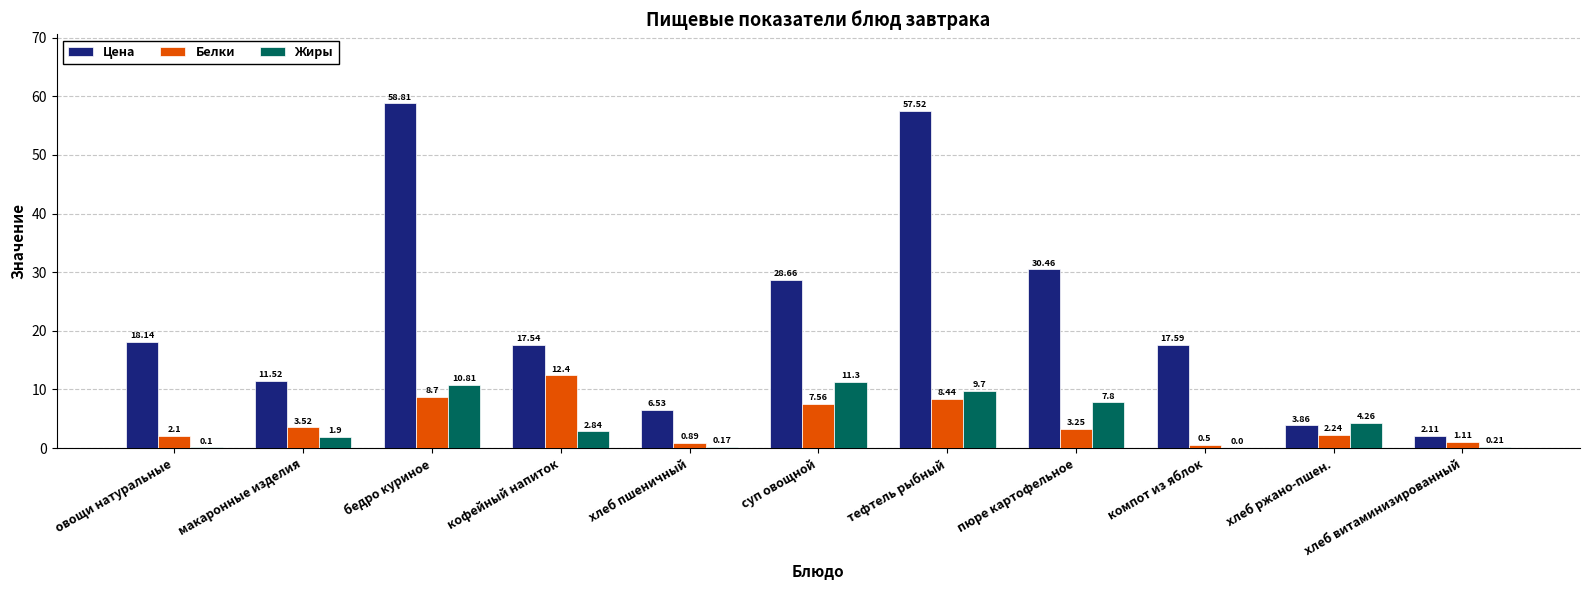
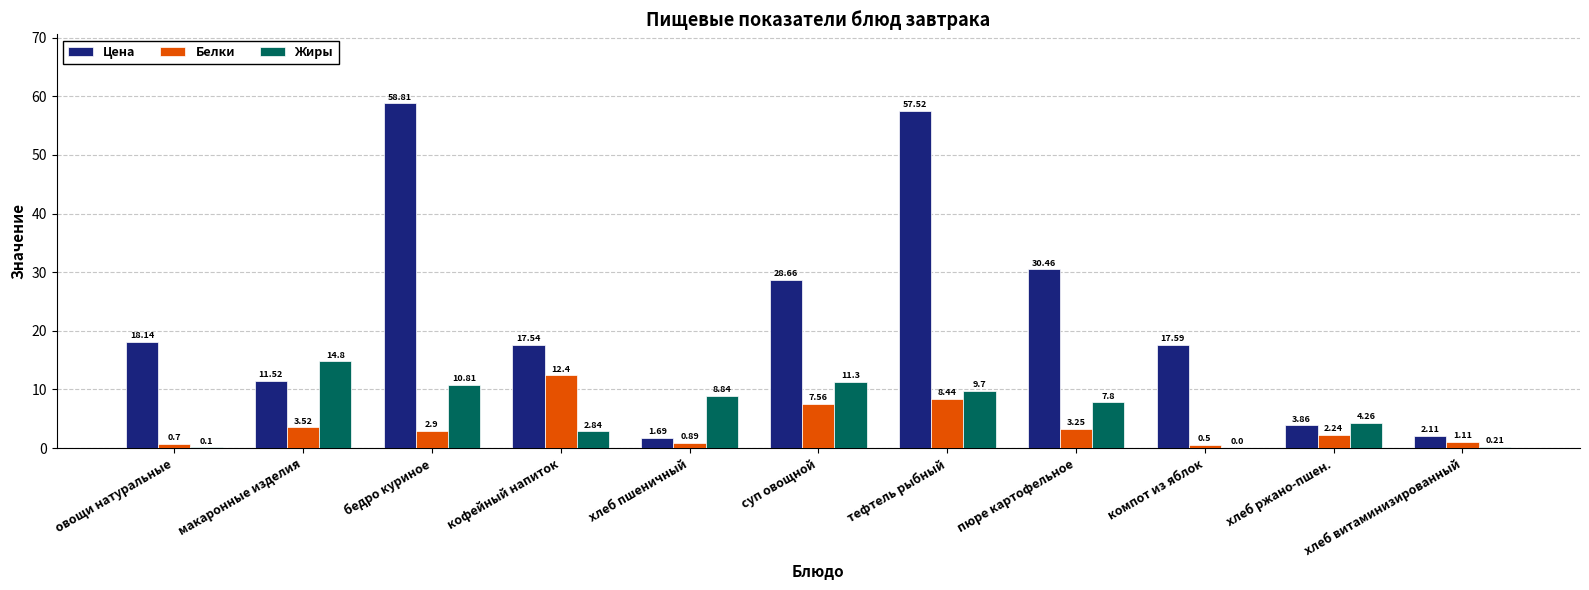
  {
    "Цена": {
      "овощи натуральные": 18.14,
      "макаронные изделия": 11.52,
      "бедро куриное": 58.81,
      "кофейный напиток": 17.54,
-     "хлеб пшеничный": 6.53,
+     "хлеб пшеничный": 1.69,
      "суп овощной": 28.66,
      "тефтель рыбный": 57.52,
      "пюре картофельное": 30.46,
      "компот из яблок": 17.59,
      "хлеб ржано-пшен.": 3.86,
      "хлеб витаминизированный": 2.11
    },
    "Белки": {
-     "овощи натуральные": 2.1,
+     "овощи натуральные": 0.7,
      "макаронные изделия": 3.52,
-     "бедро куриное": 8.7,
+     "бедро куриное": 2.9,
      "кофейный напиток": 12.4,
      "хлеб пшеничный": 0.89,
      "суп овощной": 7.56,
      "тефтель рыбный": 8.44,
      "пюре картофельное": 3.25,
      "компот из яблок": 0.5,
      "хлеб ржано-пшен.": 2.24,
      "хлеб витаминизированный": 1.11
    },
    "Жиры": {
      "овощи натуральные": 0.1,
-     "макаронные изделия": 1.9,
+     "макаронные изделия": 14.8,
      "бедро куриное": 10.81,
      "кофейный напиток": 2.84,
-     "хлеб пшеничный": 0.17,
+     "хлеб пшеничный": 8.84,
      "суп овощной": 11.3,
      "тефтель рыбный": 9.7,
      "пюре картофельное": 7.8,
      "компот из яблок": 0.0,
      "хлеб ржано-пшен.": 4.26,
      "хлеб витаминизированный": 0.21
    }
  }
